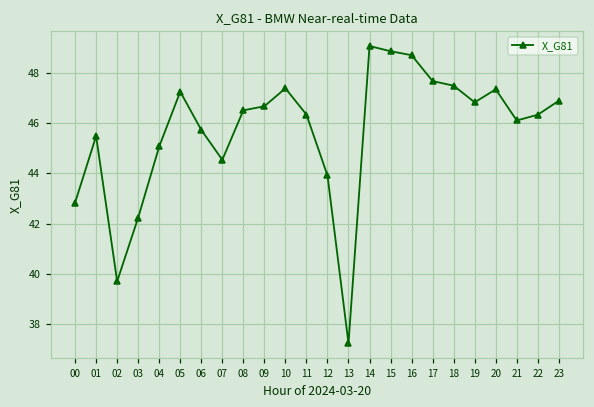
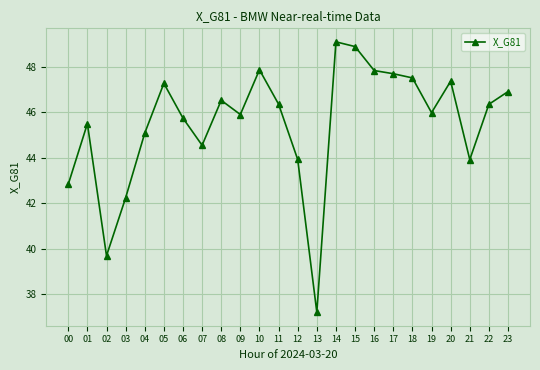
  {
    "00": 42.8,
    "01": 45.5,
    "02": 39.7,
    "03": 42.2,
    "04": 45.1,
    "05": 47.3,
    "06": 45.7,
    "07": 44.5,
    "08": 46.5,
-   "09": 46.7,
-   "10": 47.4,
+   "09": 45.9,
+   "10": 47.9,
    "11": 46.4,
    "12": 43.9,
    "13": 37.2,
    "14": 49.1,
    "15": 48.9,
-   "16": 48.7,
+   "16": 47.8,
    "17": 47.7,
    "18": 47.5,
-   "19": 46.8,
+   "19": 46.0,
    "20": 47.4,
-   "21": 46.1,
+   "21": 43.9,
    "22": 46.3,
    "23": 46.9
  }
